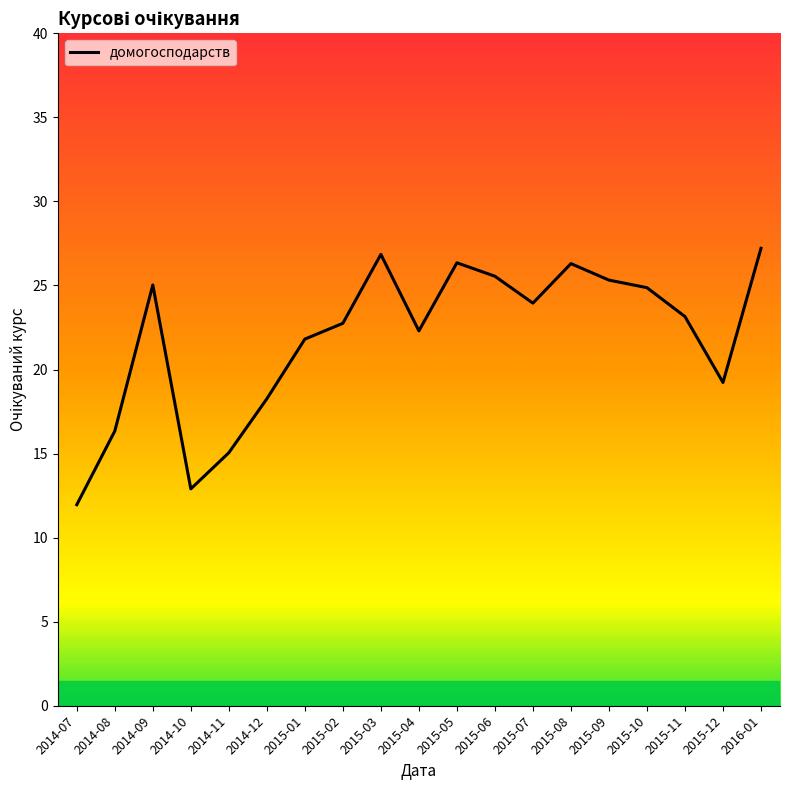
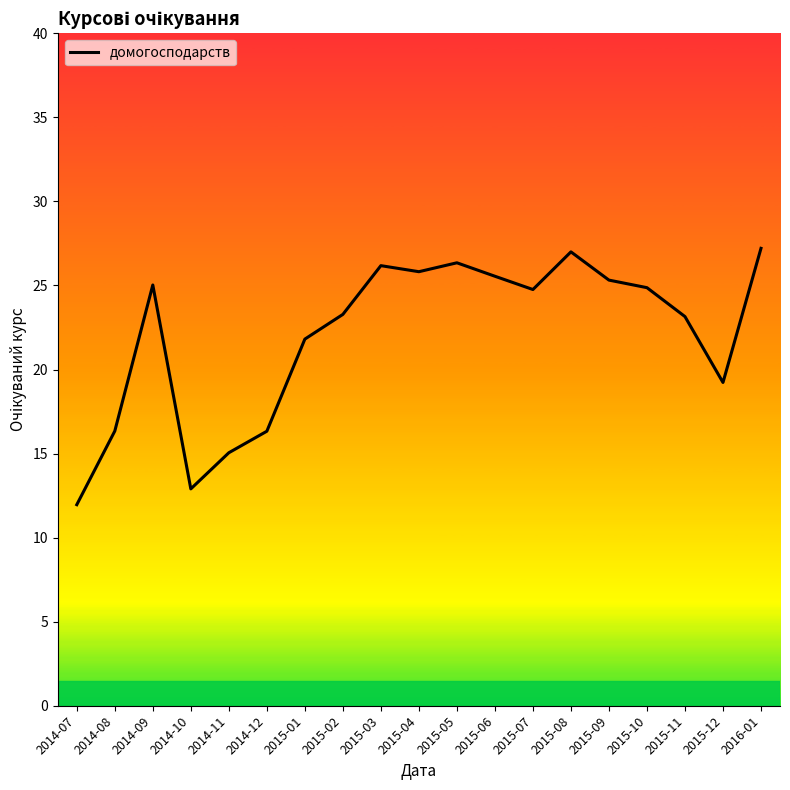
  {
    "2014-07": 12.0,
    "2014-08": 16.3,
    "2014-09": 25.0,
    "2014-10": 12.9,
    "2014-11": 15.1,
-   "2014-12": 18.3,
+   "2014-12": 16.3,
    "2015-01": 21.8,
-   "2015-02": 22.8,
-   "2015-03": 26.9,
-   "2015-04": 22.3,
+   "2015-02": 23.3,
+   "2015-03": 26.2,
+   "2015-04": 25.8,
    "2015-05": 26.4,
    "2015-06": 25.6,
-   "2015-07": 24.0,
-   "2015-08": 26.3,
+   "2015-07": 24.8,
+   "2015-08": 27.0,
    "2015-09": 25.3,
    "2015-10": 24.9,
    "2015-11": 23.2,
    "2015-12": 19.2,
    "2016-01": 27.2
  }
